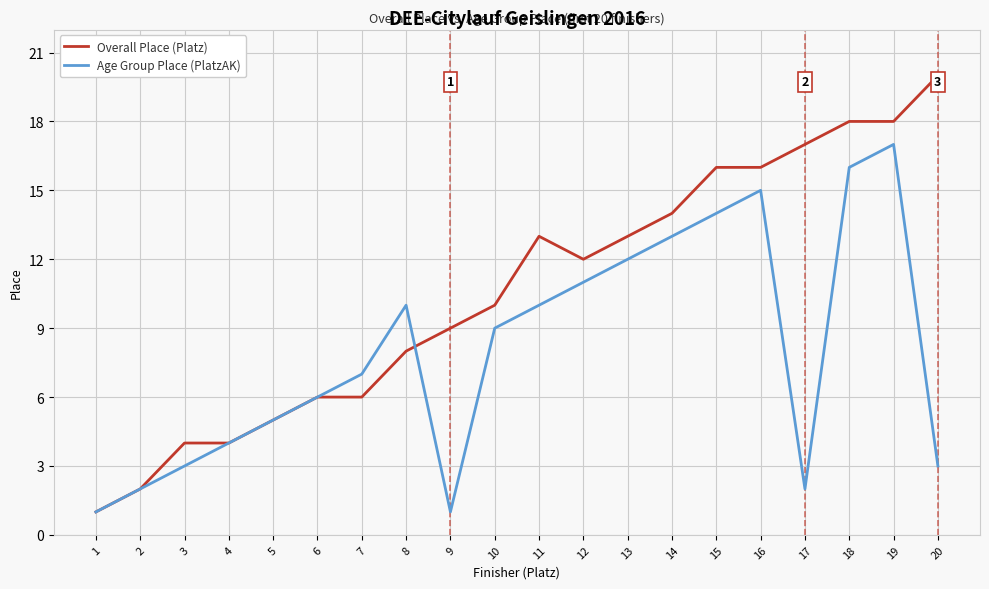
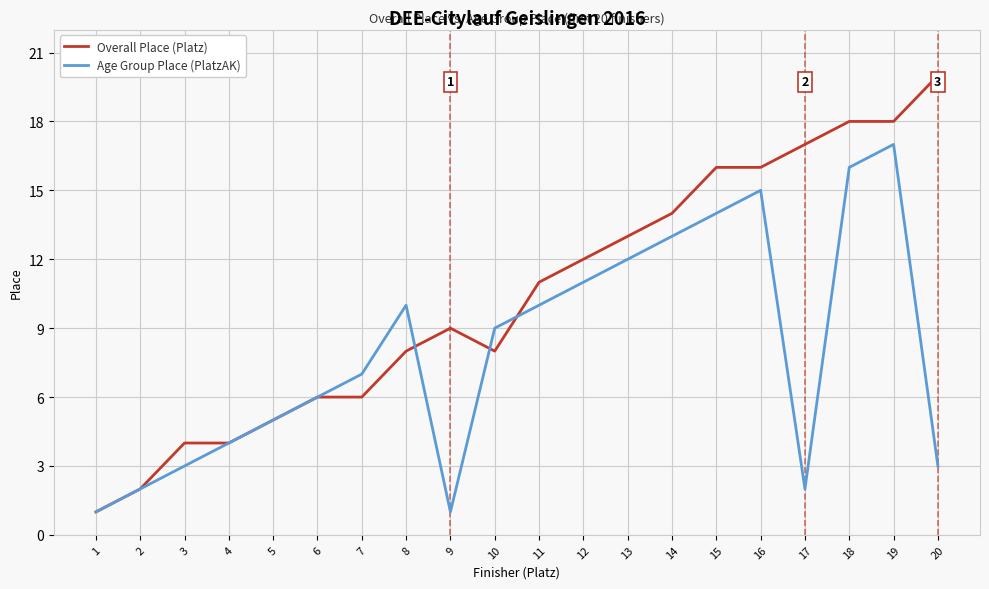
  {
    "Overall Place (Platz)": {
      "3": 4,
      "7": 6,
      "8": 8,
      "9": 9,
-     "10": 10,
-     "11": 13,
+     "10": 8,
+     "11": 11,
      "12": 12,
      "13": 13,
      "14": 14,
      "15": 16,
      "16": 16,
      "17": 17,
      "18": 18,
      "19": 18
    },
    "Age Group Place (PlatzAK)": {
      "3": 3,
      "7": 7,
      "8": 10,
      "9": 1,
      "10": 9,
      "11": 10,
      "12": 11,
      "13": 12,
      "14": 13,
      "15": 14,
      "16": 15,
      "17": 2,
      "18": 16,
      "19": 17,
      "20": 3
    }
  }
